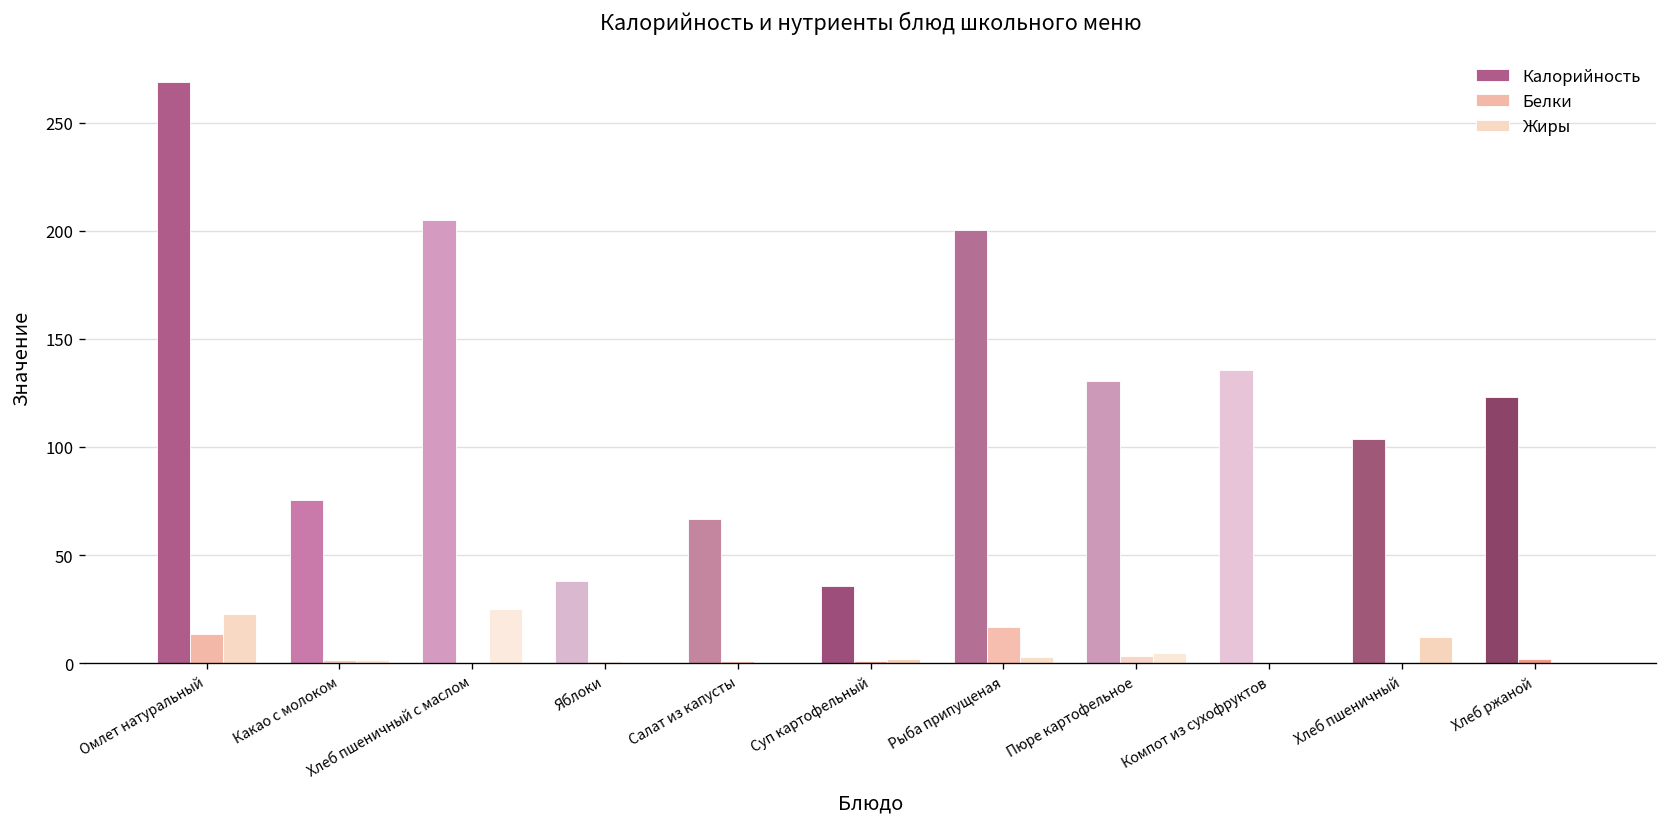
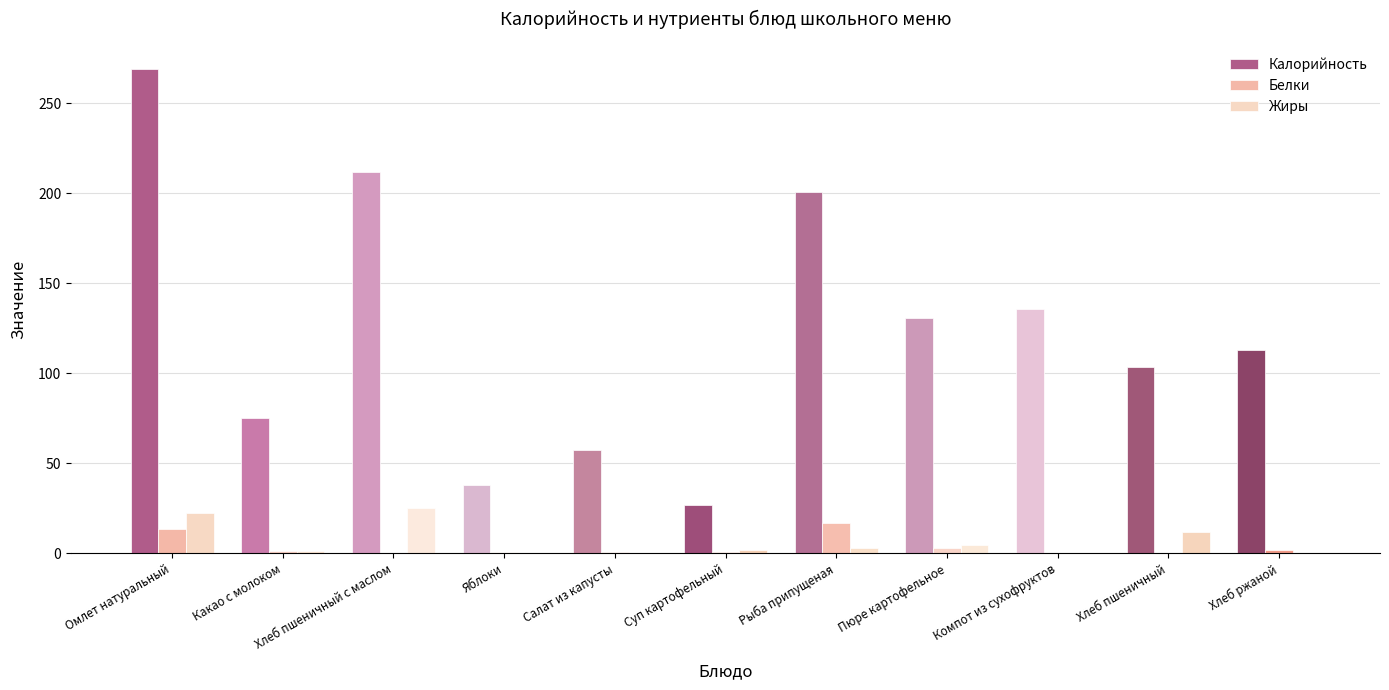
  {
    "Калорийность": {
      "Омлет натуральный": 269,
      "Какао с молоком": 75,
-     "Хлеб пшеничный с маслом": 205,
+     "Хлеб пшеничный с маслом": 212,
      "Яблоки": 38,
-     "Салат из капусты": 67,
-     "Суп картофельный": 36,
+     "Салат из капусты": 57,
+     "Суп картофельный": 27,
      "Рыба припущеная": 200,
      "Пюре картофельное": 131,
      "Компот из сухофруктов": 136,
      "Хлеб пшеничный": 104,
-     "Хлеб ржаной": 123
+     "Хлеб ржаной": 113
    }
  }
